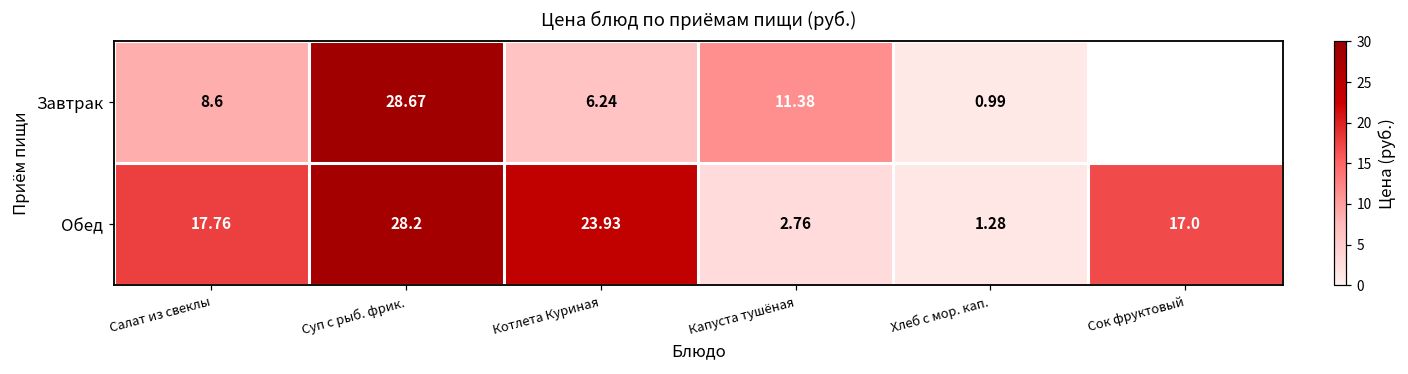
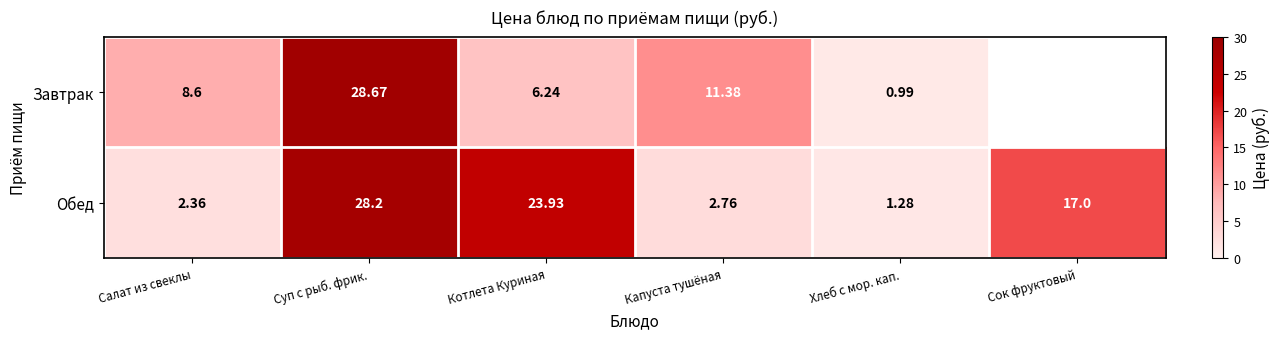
  {
    "Завтрак": {
      "Салат из свеклы": 8.6,
      "Суп с рыб. фрик.": 28.67,
      "Котлета Куриная": 6.24,
      "Капуста тушёная": 11.38,
      "Хлеб с мор. кап.": 0.99
    },
    "Обед": {
-     "Салат из свеклы": 17.76,
+     "Салат из свеклы": 2.36,
      "Суп с рыб. фрик.": 28.2,
      "Котлета Куриная": 23.93,
      "Капуста тушёная": 2.76,
      "Хлеб с мор. кап.": 1.28,
      "Сок фруктовый": 17.0
    }
  }
